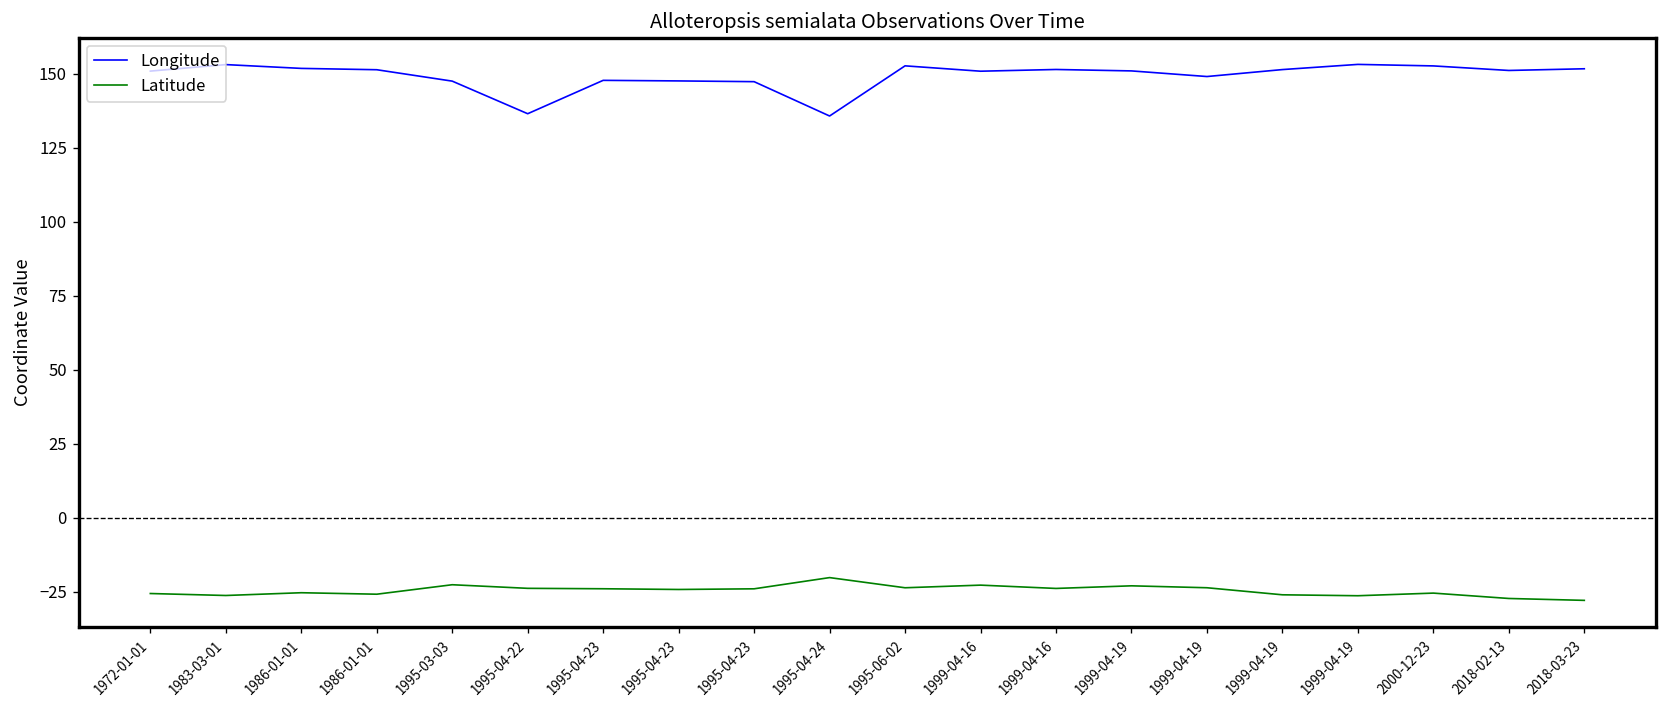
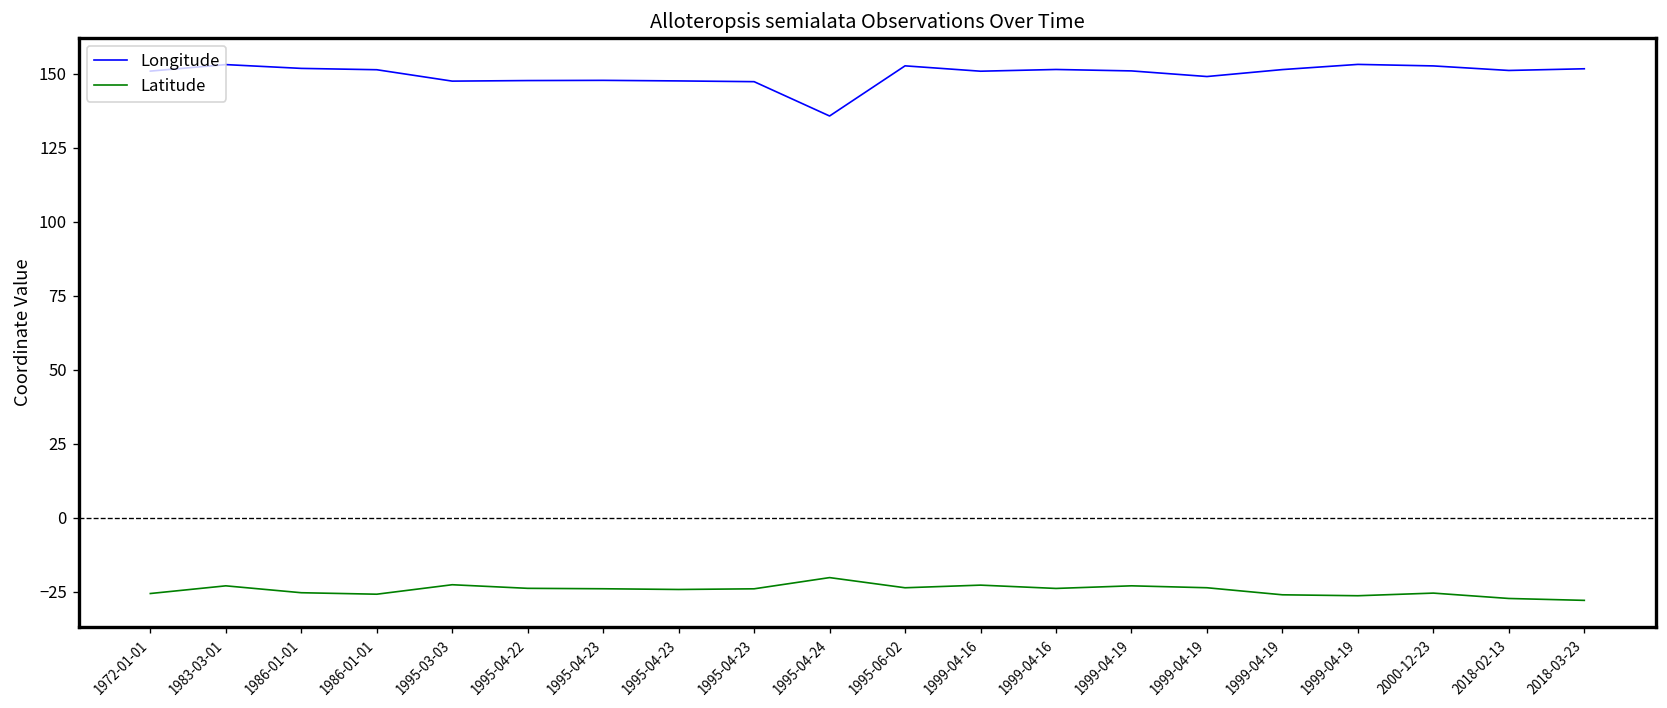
  {
    "Longitude": {
      "1995-03-03": 147,
-     "1995-04-22": 136,
+     "1995-04-22": 148,
      "1995-04-24": 136,
      "1995-06-02": 153,
      "2000-12-23": 153,
      "2018-02-13": 151,
      "2018-03-23": 152
    },
    "Latitude": {
      "1972-01-01": -26,
-     "1983-03-01": -26,
+     "1983-03-01": -23,
      "1995-03-03": -23,
      "1995-04-22": -24,
      "1995-04-24": -20,
      "1995-06-02": -24,
      "2000-12-23": -26,
      "2018-02-13": -27,
      "2018-03-23": -28
    }
  }
